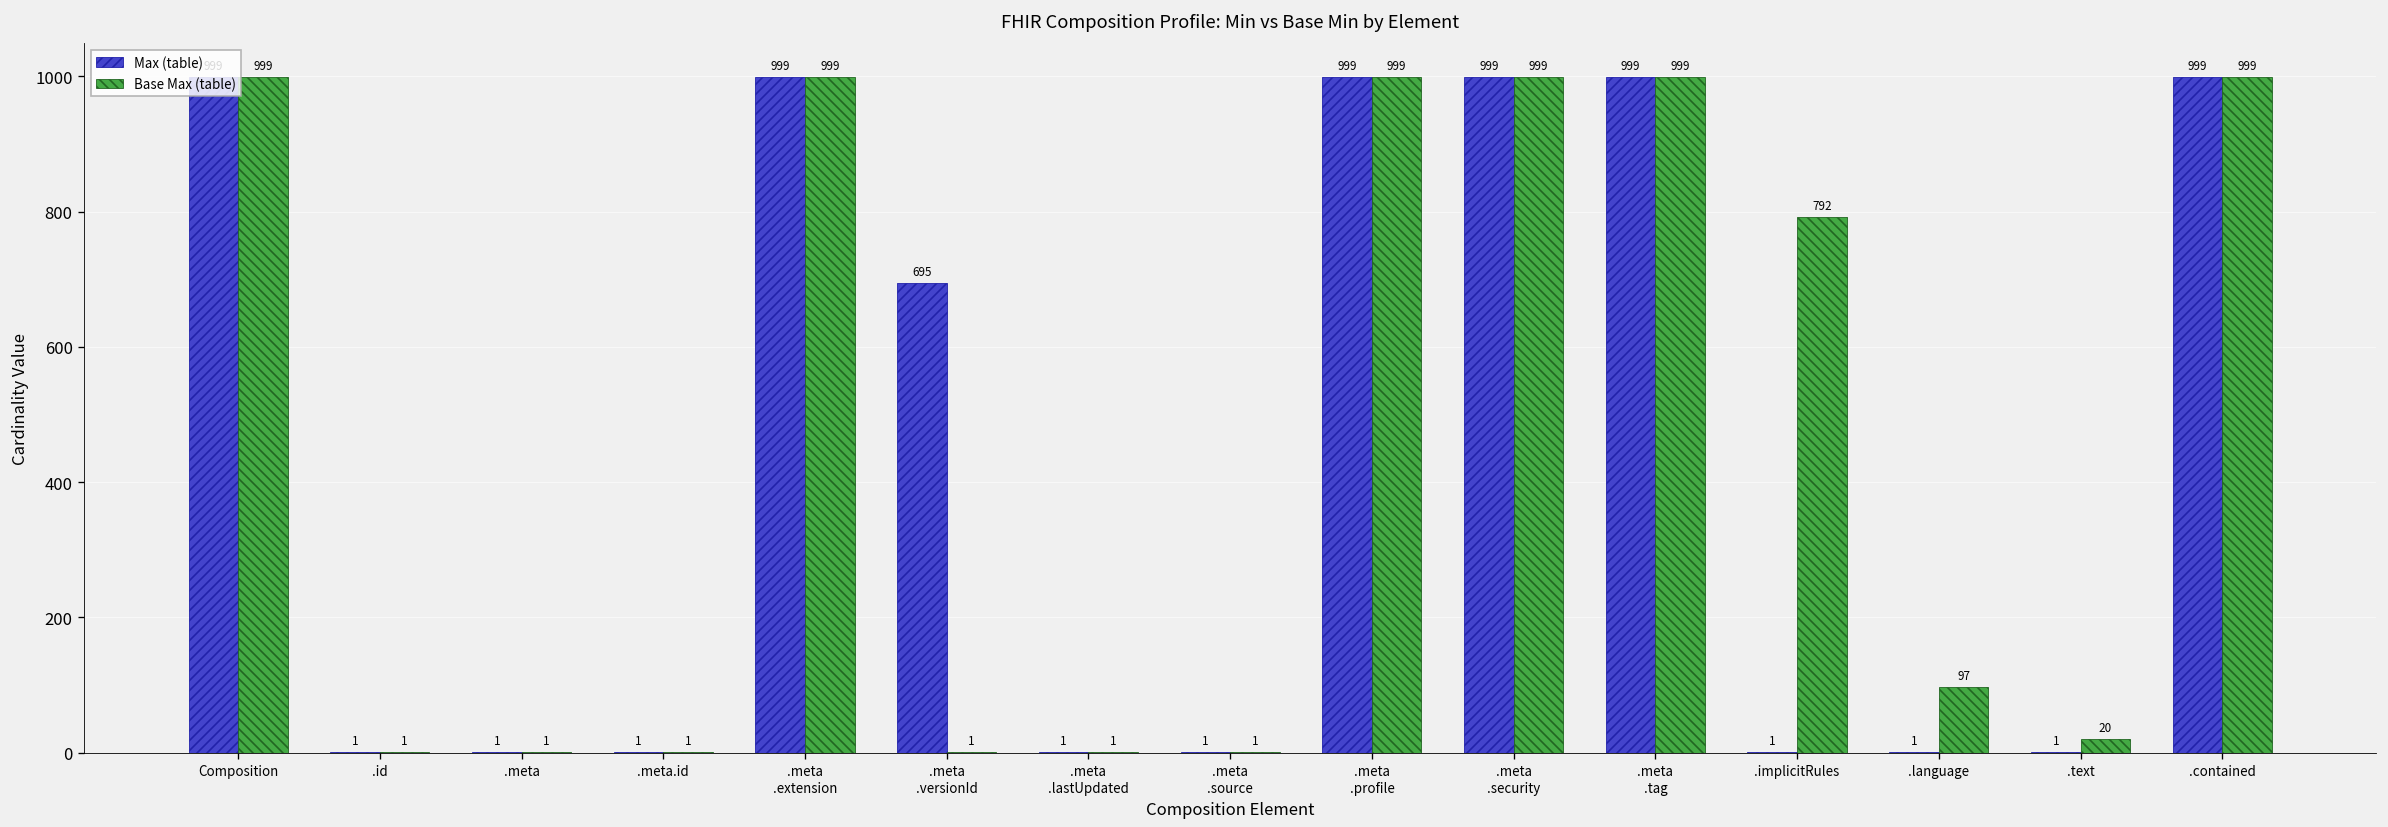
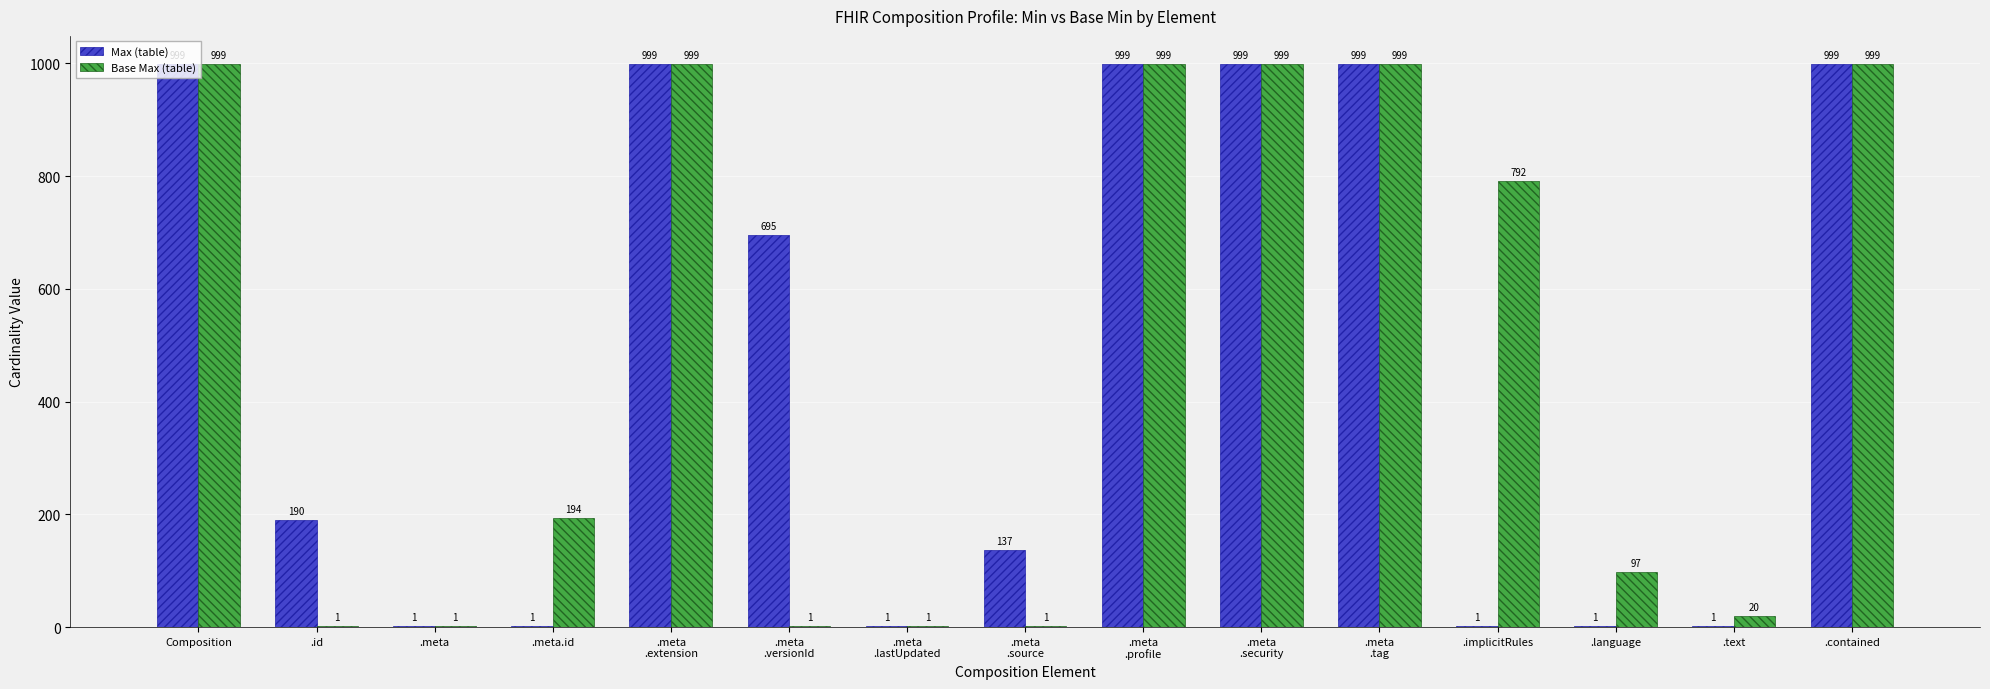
  {
    "Max (table)": {
-     ".id": 1,
+     ".id": 190,
      ".meta": 1,
      ".meta.id": 1,
      ".meta .extension": 999,
      ".meta .versionId": 695,
      ".meta .lastUpdated": 1,
-     ".meta .source": 1,
+     ".meta .source": 137,
      ".meta .profile": 999,
      ".meta .security": 999,
      ".meta .tag": 999,
      ".implicitRules": 1,
      ".language": 1,
      ".text": 1,
      ".contained": 999
    },
    "Base Max (table)": {
      "Composition": 999,
      ".id": 1,
      ".meta": 1,
-     ".meta.id": 1,
+     ".meta.id": 194,
      ".meta .extension": 999,
      ".meta .versionId": 1,
      ".meta .lastUpdated": 1,
      ".meta .source": 1,
      ".meta .profile": 999,
      ".meta .security": 999,
      ".meta .tag": 999,
      ".implicitRules": 792,
      ".language": 97,
      ".text": 20,
      ".contained": 999
    }
  }
